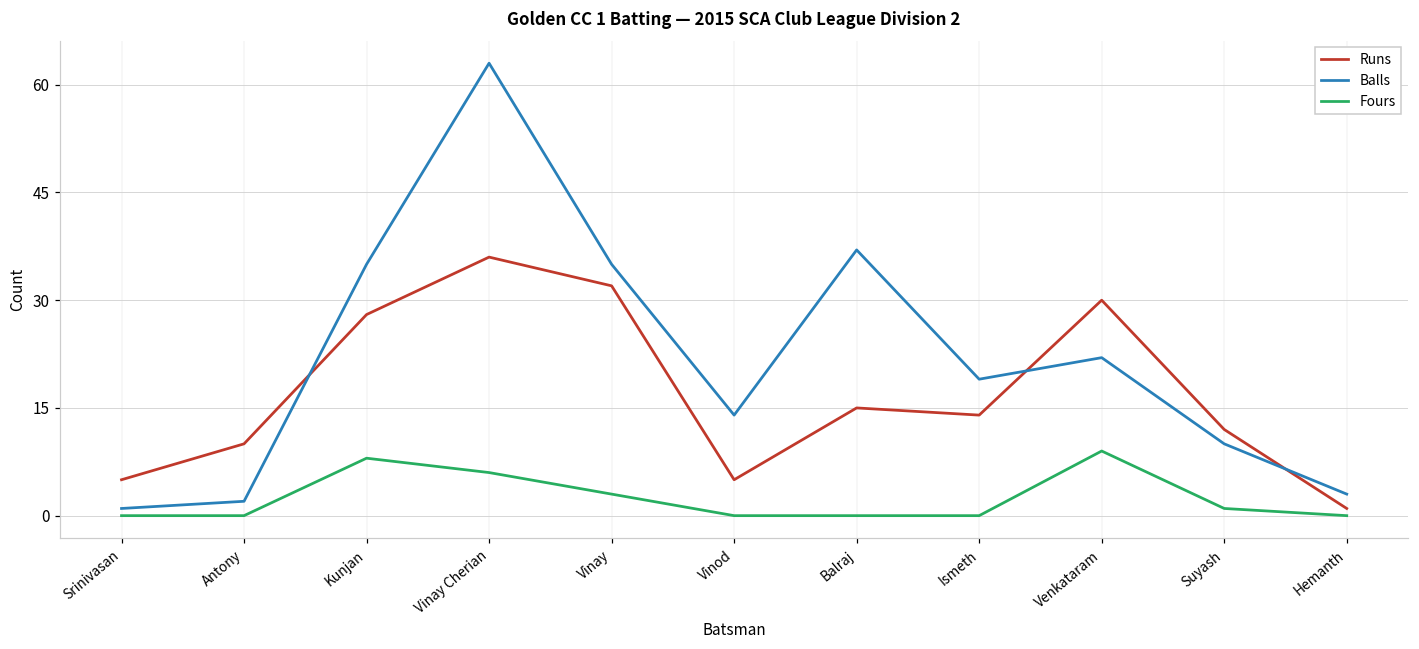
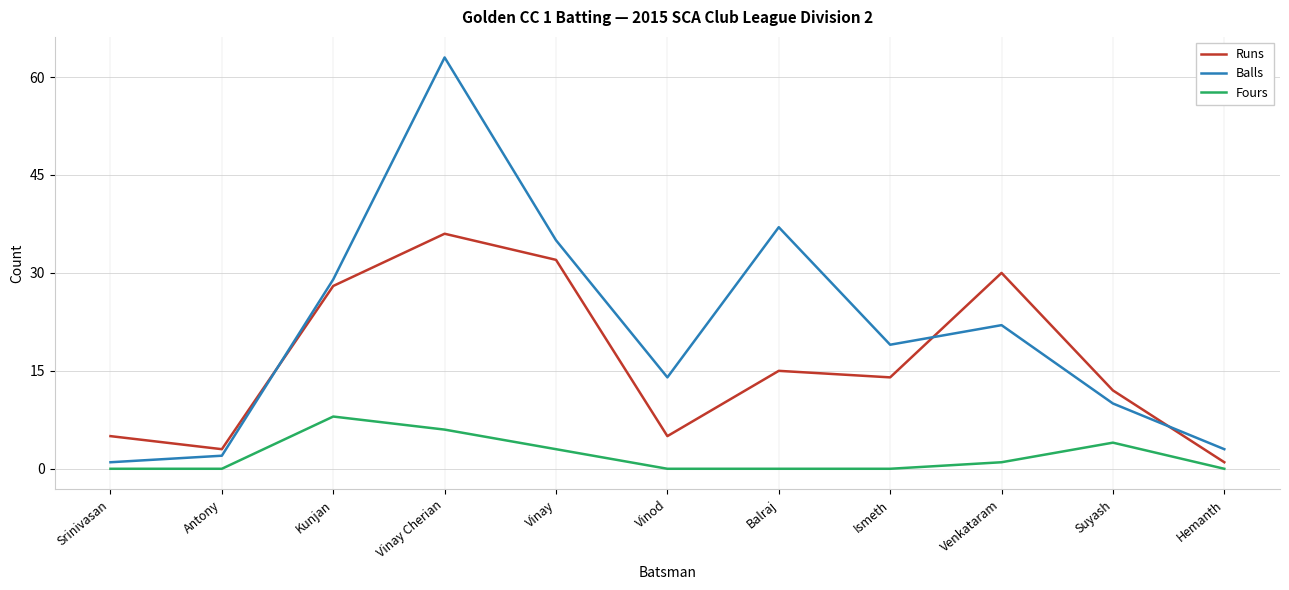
  {
    "Runs": {
      "Srinivasan": 5,
-     "Antony": 10,
+     "Antony": 3,
      "Kunjan": 28,
      "Vinay Cherian": 36,
      "Vinay": 32,
      "Vinod": 5,
      "Balraj": 15,
      "Ismeth": 14,
      "Venkataram": 30,
      "Suyash": 12,
      "Hemanth": 1
    },
    "Balls": {
      "Srinivasan": 1,
      "Antony": 2,
-     "Kunjan": 35,
+     "Kunjan": 29,
      "Vinay Cherian": 63,
      "Vinay": 35,
      "Vinod": 14,
      "Balraj": 37,
      "Ismeth": 19,
      "Venkataram": 22,
      "Suyash": 10,
      "Hemanth": 3
    },
    "Fours": {
      "Srinivasan": 0,
      "Antony": 0,
      "Kunjan": 8,
      "Vinay Cherian": 6,
      "Vinay": 3,
      "Vinod": 0,
      "Balraj": 0,
      "Ismeth": 0,
-     "Venkataram": 9,
-     "Suyash": 1,
+     "Venkataram": 1,
+     "Suyash": 4,
      "Hemanth": 0
    }
  }
